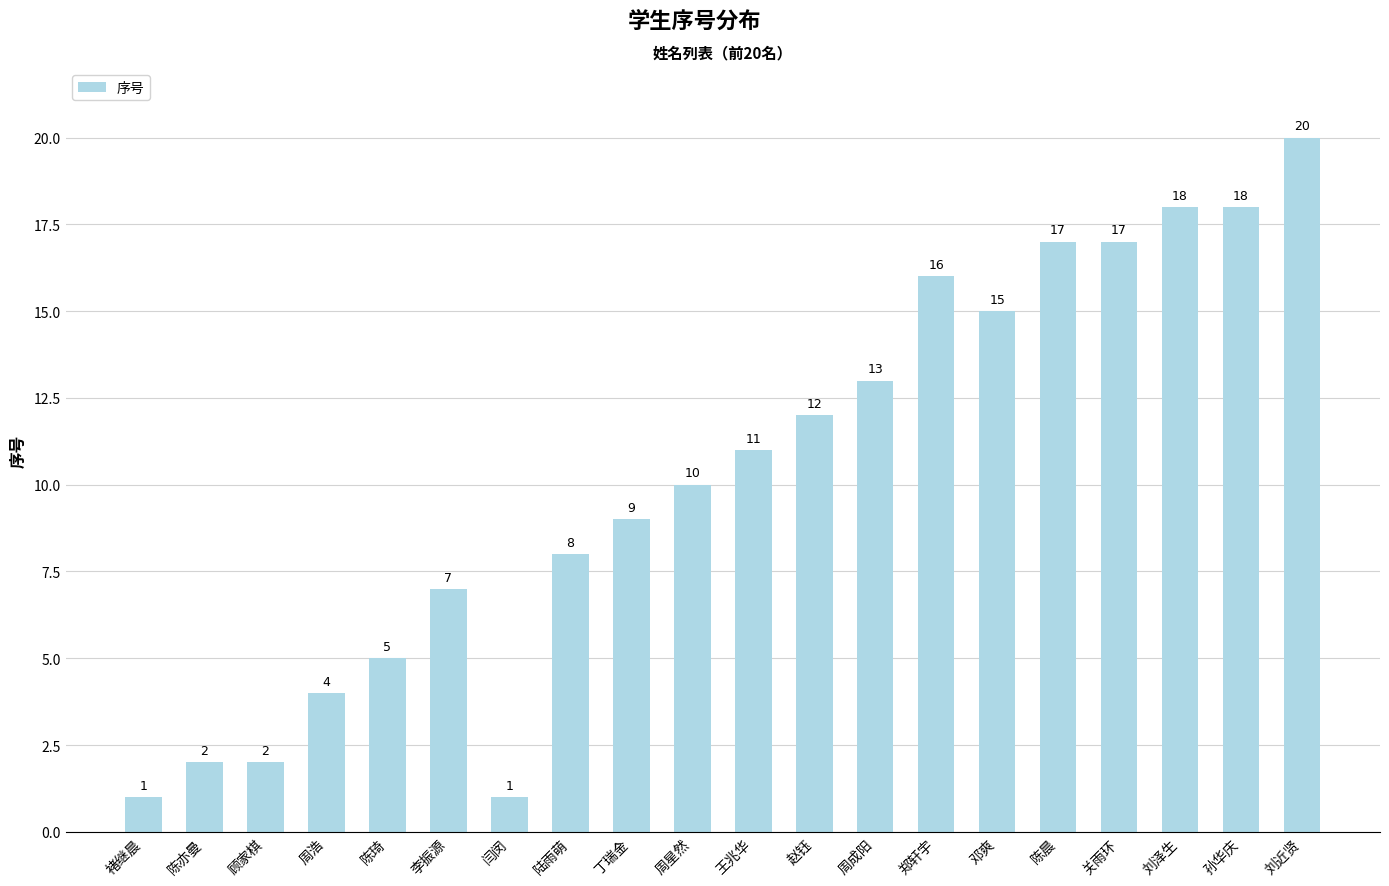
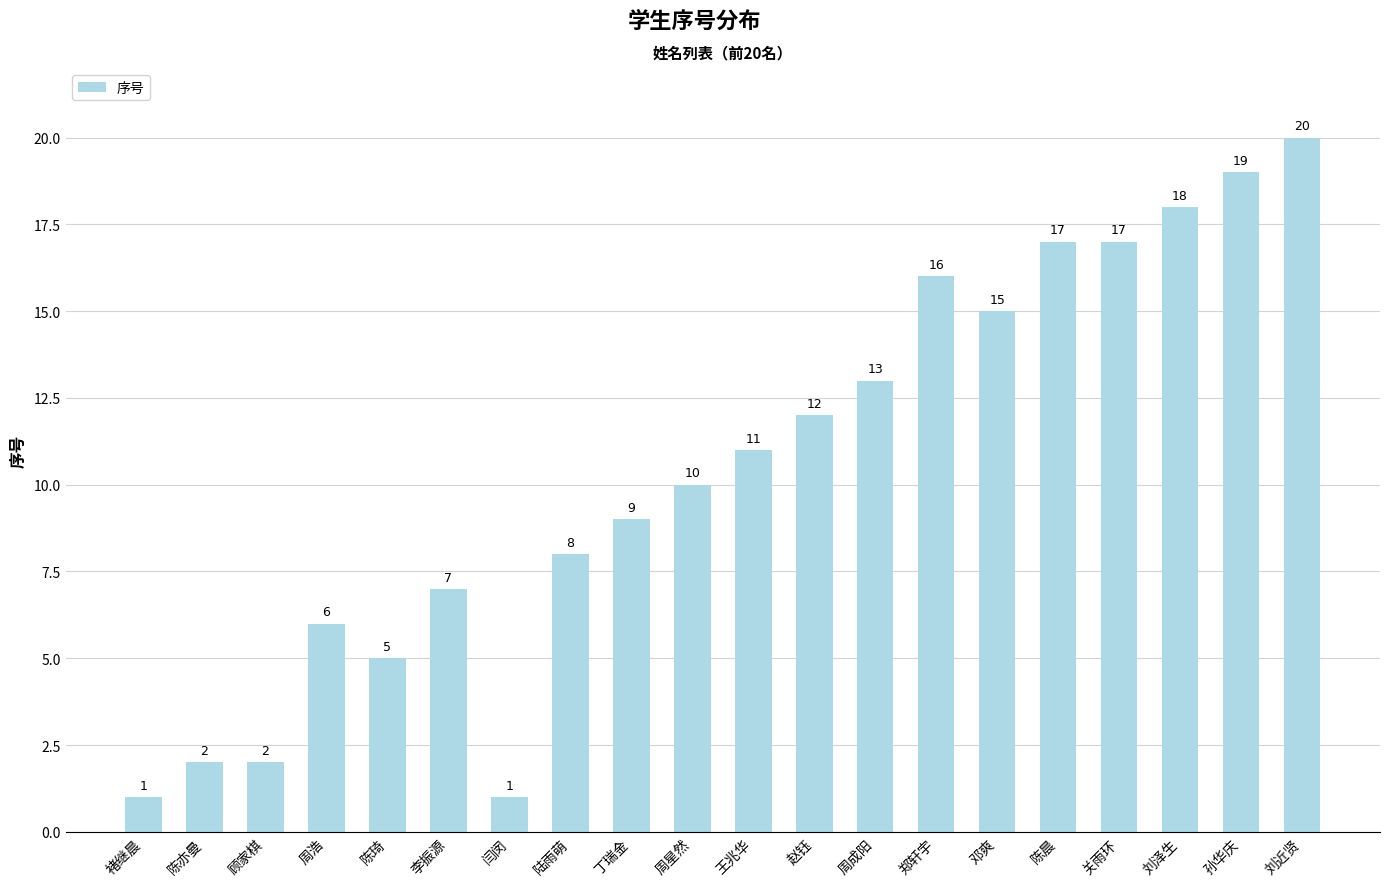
  {
    "褚继晨": 1,
    "陈亦曼": 2,
    "顾家棋": 2,
-   "周浩": 4,
+   "周浩": 6,
    "陈琦": 5,
    "李振源": 7,
    "闫闵": 1,
    "陆雨萌": 8,
    "丁瑞金": 9,
    "周星然": 10,
    "王兆华": 11,
    "赵钰": 12,
    "周成阳": 13,
    "郑轩宇": 16,
    "邓爽": 15,
    "陈晨": 17,
    "关雨环": 17,
    "刘泽生": 18,
-   "孙华庆": 18,
+   "孙华庆": 19,
    "刘近贤": 20
  }
